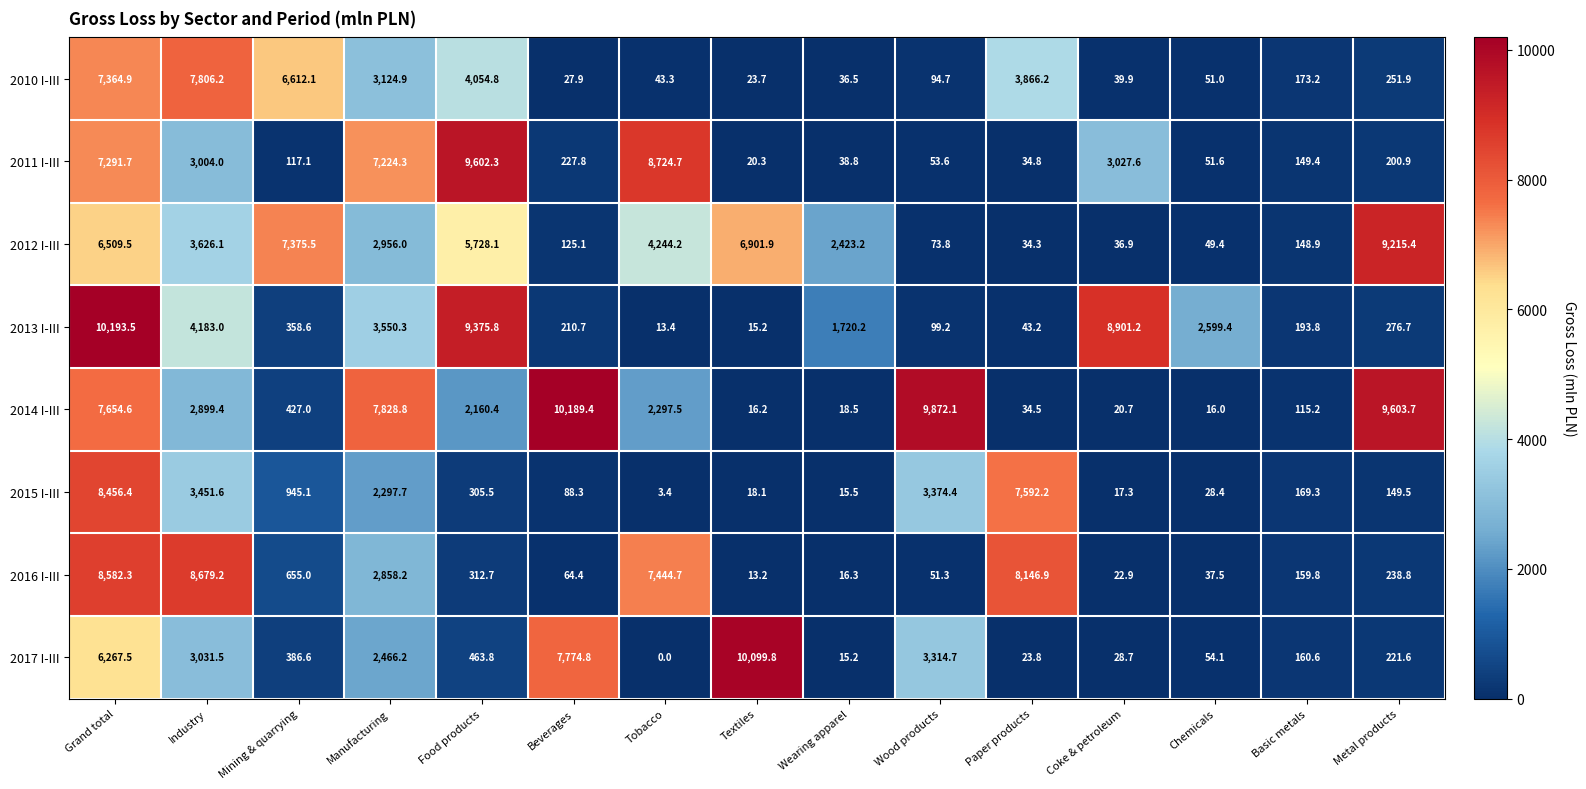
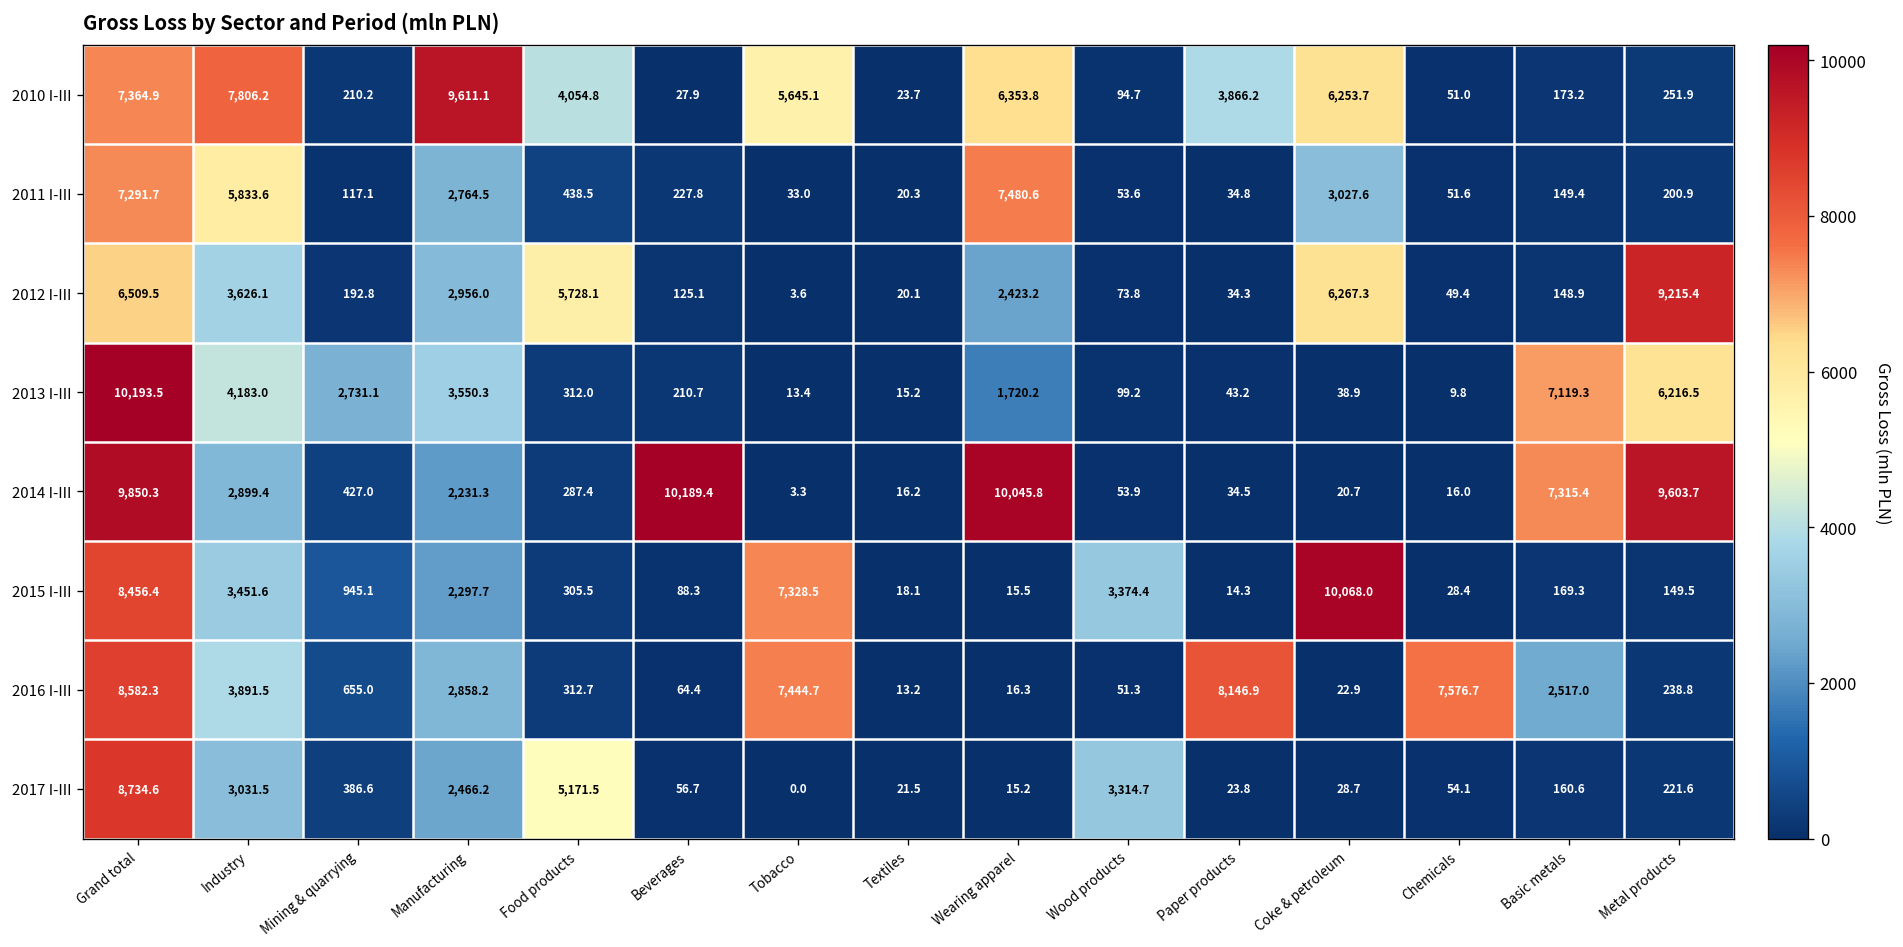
  {
    "2010 I-III": {
      "Grand total": "7,364.9",
      "Industry": "7,806.2",
-     "Mining & quarrying": "6,612.1",
-     "Manufacturing": "3,124.9",
+     "Mining & quarrying": "210.2",
+     "Manufacturing": "9,611.1",
      "Food products": "4,054.8",
      "Beverages": "27.9",
-     "Tobacco": "43.3",
+     "Tobacco": "5,645.1",
      "Textiles": "23.7",
-     "Wearing apparel": "36.5",
+     "Wearing apparel": "6,353.8",
      "Wood products": "94.7",
      "Paper products": "3,866.2",
-     "Coke & petroleum": "39.9",
+     "Coke & petroleum": "6,253.7",
      "Chemicals": "51.0",
      "Basic metals": "173.2",
      "Metal products": "251.9"
    },
    "2011 I-III": {
      "Grand total": "7,291.7",
-     "Industry": "3,004.0",
+     "Industry": "5,833.6",
      "Mining & quarrying": "117.1",
-     "Manufacturing": "7,224.3",
-     "Food products": "9,602.3",
+     "Manufacturing": "2,764.5",
+     "Food products": "438.5",
      "Beverages": "227.8",
-     "Tobacco": "8,724.7",
+     "Tobacco": "33.0",
      "Textiles": "20.3",
-     "Wearing apparel": "38.8",
+     "Wearing apparel": "7,480.6",
      "Wood products": "53.6",
      "Paper products": "34.8",
      "Coke & petroleum": "3,027.6",
      "Chemicals": "51.6",
      "Basic metals": "149.4",
      "Metal products": "200.9"
    },
    "2012 I-III": {
      "Grand total": "6,509.5",
      "Industry": "3,626.1",
-     "Mining & quarrying": "7,375.5",
+     "Mining & quarrying": "192.8",
      "Manufacturing": "2,956.0",
      "Food products": "5,728.1",
      "Beverages": "125.1",
-     "Tobacco": "4,244.2",
-     "Textiles": "6,901.9",
+     "Tobacco": "3.6",
+     "Textiles": "20.1",
      "Wearing apparel": "2,423.2",
      "Wood products": "73.8",
      "Paper products": "34.3",
-     "Coke & petroleum": "36.9",
+     "Coke & petroleum": "6,267.3",
      "Chemicals": "49.4",
      "Basic metals": "148.9",
      "Metal products": "9,215.4"
    },
    "2013 I-III": {
      "Grand total": "10,193.5",
      "Industry": "4,183.0",
-     "Mining & quarrying": "358.6",
+     "Mining & quarrying": "2,731.1",
      "Manufacturing": "3,550.3",
-     "Food products": "9,375.8",
+     "Food products": "312.0",
      "Beverages": "210.7",
      "Tobacco": "13.4",
      "Textiles": "15.2",
      "Wearing apparel": "1,720.2",
      "Wood products": "99.2",
      "Paper products": "43.2",
-     "Coke & petroleum": "8,901.2",
-     "Chemicals": "2,599.4",
-     "Basic metals": "193.8",
-     "Metal products": "276.7"
+     "Coke & petroleum": "38.9",
+     "Chemicals": "9.8",
+     "Basic metals": "7,119.3",
+     "Metal products": "6,216.5"
    },
    "2014 I-III": {
-     "Grand total": "7,654.6",
+     "Grand total": "9,850.3",
      "Industry": "2,899.4",
      "Mining & quarrying": "427.0",
-     "Manufacturing": "7,828.8",
-     "Food products": "2,160.4",
+     "Manufacturing": "2,231.3",
+     "Food products": "287.4",
      "Beverages": "10,189.4",
-     "Tobacco": "2,297.5",
+     "Tobacco": "3.3",
      "Textiles": "16.2",
-     "Wearing apparel": "18.5",
-     "Wood products": "9,872.1",
+     "Wearing apparel": "10,045.8",
+     "Wood products": "53.9",
      "Paper products": "34.5",
      "Coke & petroleum": "20.7",
      "Chemicals": "16.0",
-     "Basic metals": "115.2",
+     "Basic metals": "7,315.4",
      "Metal products": "9,603.7"
    },
    "2015 I-III": {
      "Grand total": "8,456.4",
      "Industry": "3,451.6",
      "Mining & quarrying": "945.1",
      "Manufacturing": "2,297.7",
      "Food products": "305.5",
      "Beverages": "88.3",
-     "Tobacco": "3.4",
+     "Tobacco": "7,328.5",
      "Textiles": "18.1",
      "Wearing apparel": "15.5",
      "Wood products": "3,374.4",
-     "Paper products": "7,592.2",
-     "Coke & petroleum": "17.3",
+     "Paper products": "14.3",
+     "Coke & petroleum": "10,068.0",
      "Chemicals": "28.4",
      "Basic metals": "169.3",
      "Metal products": "149.5"
    },
    "2016 I-III": {
      "Grand total": "8,582.3",
-     "Industry": "8,679.2",
+     "Industry": "3,891.5",
      "Mining & quarrying": "655.0",
      "Manufacturing": "2,858.2",
      "Food products": "312.7",
      "Beverages": "64.4",
      "Tobacco": "7,444.7",
      "Textiles": "13.2",
      "Wearing apparel": "16.3",
      "Wood products": "51.3",
      "Paper products": "8,146.9",
      "Coke & petroleum": "22.9",
-     "Chemicals": "37.5",
-     "Basic metals": "159.8",
+     "Chemicals": "7,576.7",
+     "Basic metals": "2,517.0",
      "Metal products": "238.8"
    },
    "2017 I-III": {
-     "Grand total": "6,267.5",
+     "Grand total": "8,734.6",
      "Industry": "3,031.5",
      "Mining & quarrying": "386.6",
      "Manufacturing": "2,466.2",
-     "Food products": "463.8",
-     "Beverages": "7,774.8",
+     "Food products": "5,171.5",
+     "Beverages": "56.7",
      "Tobacco": "0.0",
-     "Textiles": "10,099.8",
+     "Textiles": "21.5",
      "Wearing apparel": "15.2",
      "Wood products": "3,314.7",
      "Paper products": "23.8",
      "Coke & petroleum": "28.7",
      "Chemicals": "54.1",
      "Basic metals": "160.6",
      "Metal products": "221.6"
    }
  }
